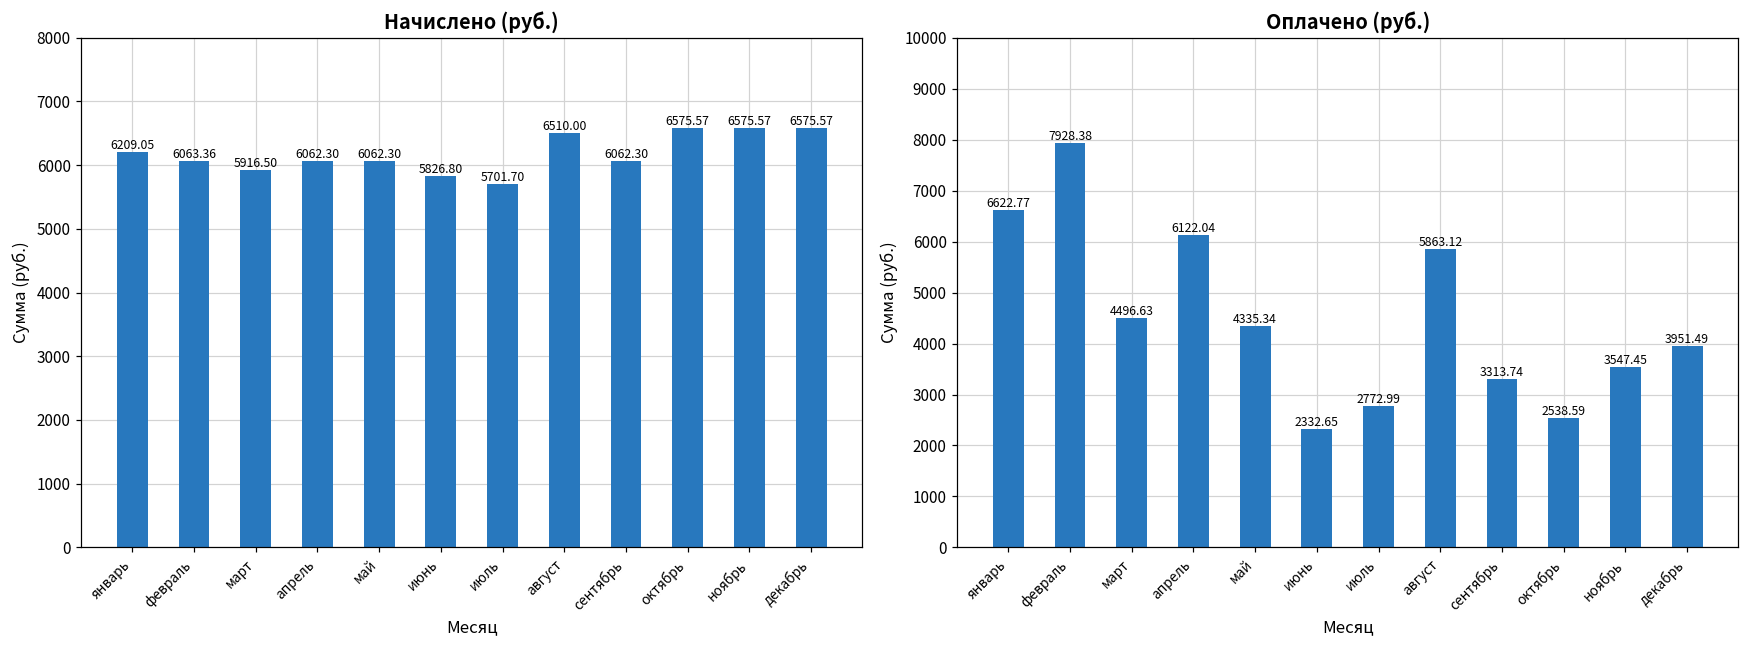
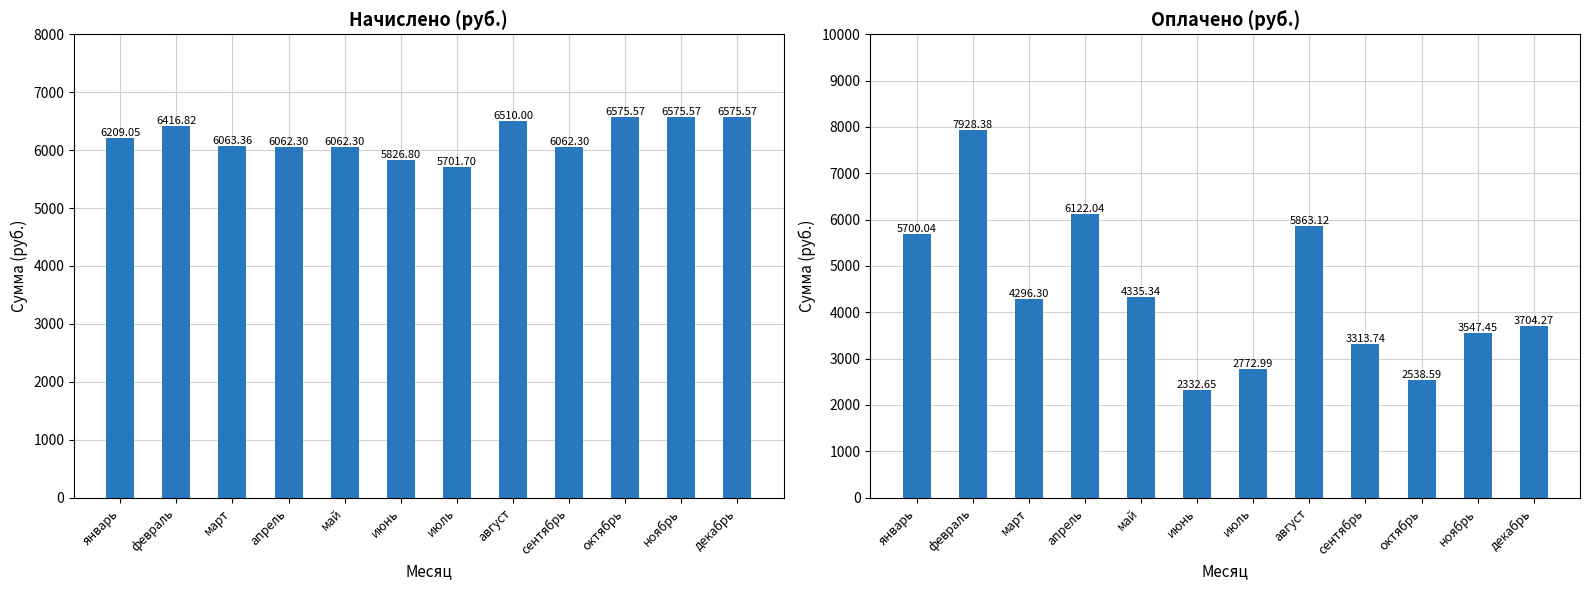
  {
    "Начислено (руб.)": {
      "январь": 6209.05,
-     "февраль": 6063.36,
-     "март": 5916.50,
+     "февраль": 6416.82,
+     "март": 6063.36,
      "апрель": 6062.30,
      "май": 6062.30,
      "июнь": 5826.80,
      "июль": 5701.70,
      "август": 6510.00,
      "сентябрь": 6062.30,
      "октябрь": 6575.57,
      "ноябрь": 6575.57,
      "декабрь": 6575.57
    },
    "Оплачено (руб.)": {
-     "январь": 6622.77,
+     "январь": 5700.04,
      "февраль": 7928.38,
-     "март": 4496.63,
+     "март": 4296.30,
      "апрель": 6122.04,
      "май": 4335.34,
      "июнь": 2332.65,
      "июль": 2772.99,
      "август": 5863.12,
      "сентябрь": 3313.74,
      "октябрь": 2538.59,
      "ноябрь": 3547.45,
-     "декабрь": 3951.49
+     "декабрь": 3704.27
    }
  }
